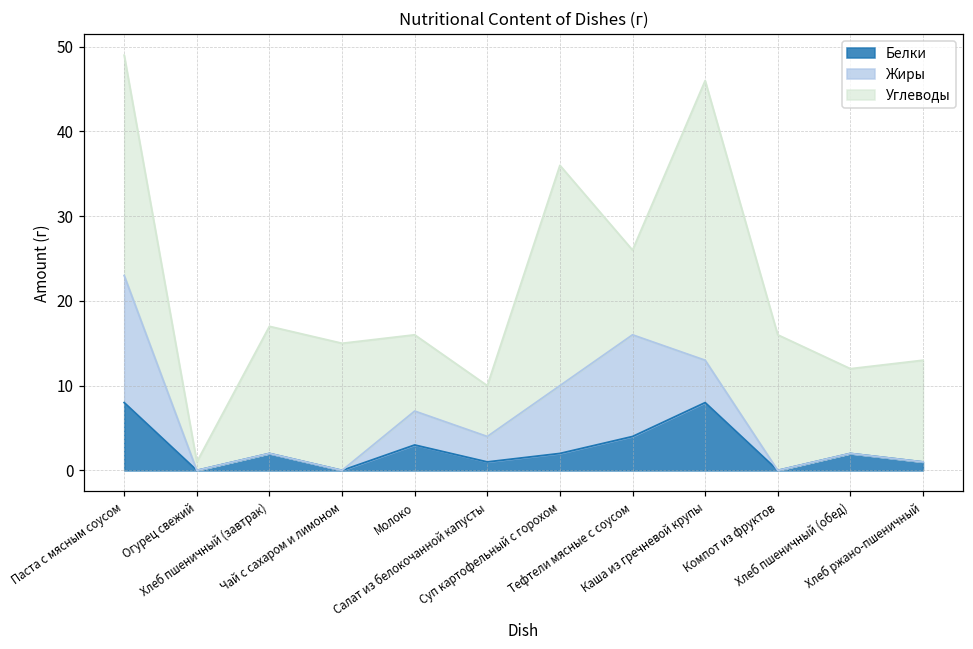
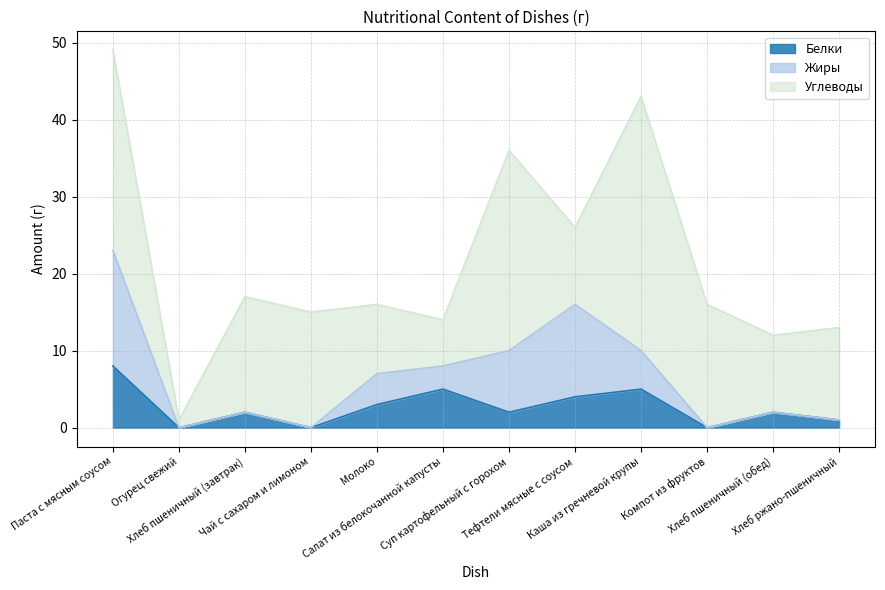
  {
    "Белки": {
      "Паста с мясным соусом": 8,
      "Молоко": 3,
-     "Салат из белокочанной капусты": 1,
+     "Салат из белокочанной капусты": 5,
      "Суп картофельный с горохом": 2,
      "Тефтели мясные с соусом": 4,
-     "Каша из гречневой крупы": 8
+     "Каша из гречневой крупы": 5
    }
  }
